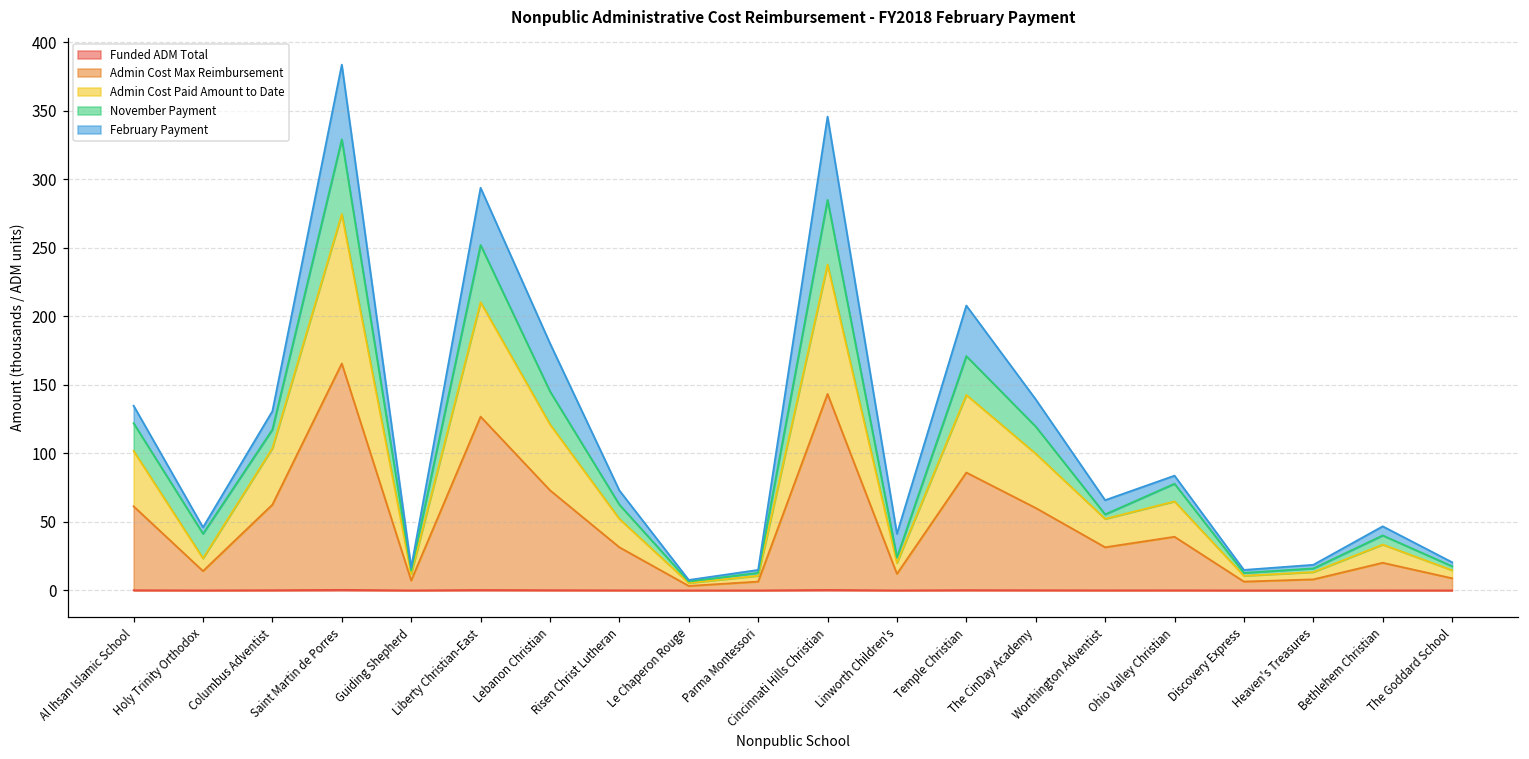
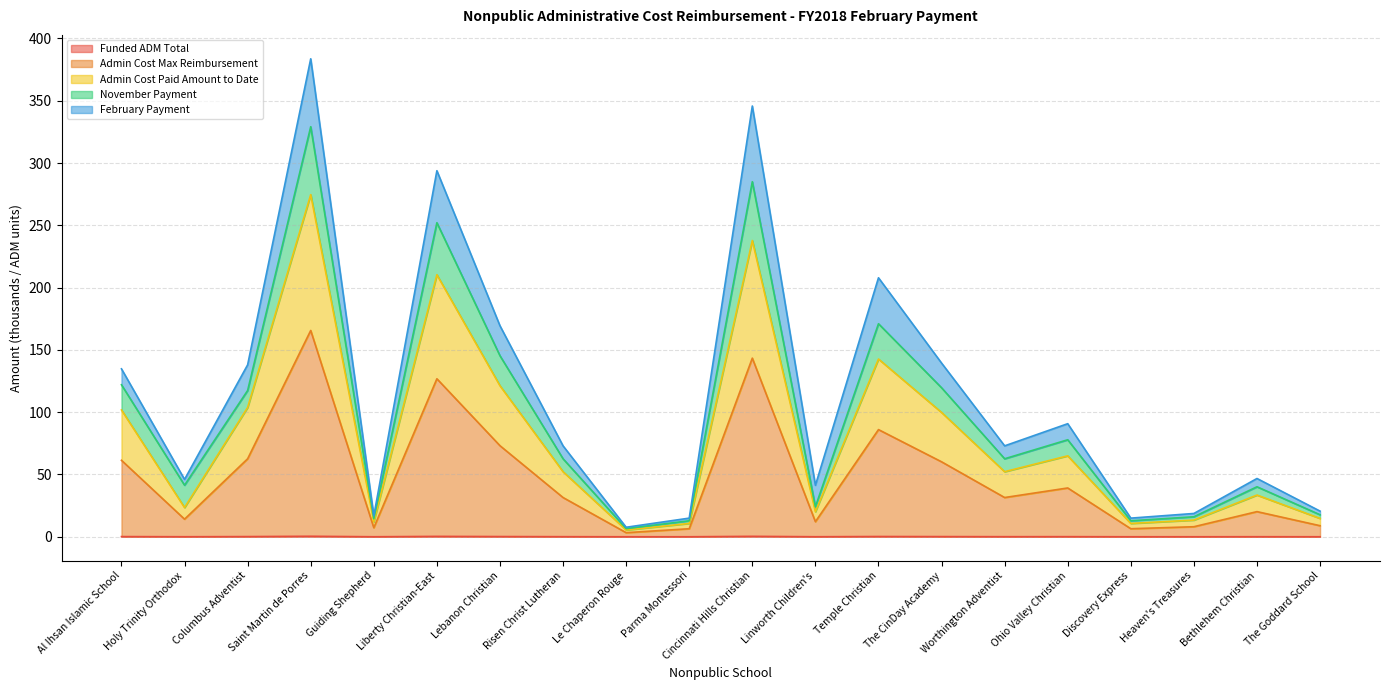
  {
    "Admin Cost Paid Amount to Date": {
      "Al Ihsan Islamic School": 40,
      "Holy Trinity Orthodox": 9,
      "Columbus Adventist": 41,
      "Saint Martin de Porres": 109,
      "Guiding Shepherd": 5,
      "Liberty Christian-East": 84,
      "Lebanon Christian": 48,
      "Risen Christ Lutheran": 21,
      "Parma Montessori": 4,
      "Cincinnati Hills Christian": 94,
      "Linworth Children's": 8,
      "Temple Christian": 57,
      "The CinDay Academy": 40,
      "Worthington Adventist": 21,
      "Ohio Valley Christian": 26,
      "Discovery Express": 4,
      "Heaven's Treasures": 5,
      "Bethlehem Christian": 13,
      "The Goddard School": 6
    },
    "November Payment": {
      "Al Ihsan Islamic School": 20,
      "Holy Trinity Orthodox": 18,
      "Columbus Adventist": 14,
      "Saint Martin de Porres": 55,
      "Guiding Shepherd": 2,
      "Liberty Christian-East": 42,
      "Lebanon Christian": 24,
      "Risen Christ Lutheran": 10,
      "Parma Montessori": 2,
      "Cincinnati Hills Christian": 47,
      "Linworth Children's": 4,
      "Temple Christian": 28,
      "The CinDay Academy": 20,
-     "Worthington Adventist": 3,
+     "Worthington Adventist": 10,
      "Ohio Valley Christian": 13,
      "Discovery Express": 2,
      "Heaven's Treasures": 3,
      "Bethlehem Christian": 7,
      "The Goddard School": 3
    },
    "February Payment": {
      "Al Ihsan Islamic School": 13,
      "Holy Trinity Orthodox": 5,
-     "Columbus Adventist": 13,
+     "Columbus Adventist": 21,
      "Saint Martin de Porres": 55,
      "Guiding Shepherd": 2,
      "Liberty Christian-East": 42,
-     "Lebanon Christian": 35,
+     "Lebanon Christian": 24,
      "Risen Christ Lutheran": 10,
      "Parma Montessori": 2,
      "Cincinnati Hills Christian": 61,
      "Linworth Children's": 17,
      "Temple Christian": 37,
      "The CinDay Academy": 20,
      "Worthington Adventist": 10,
-     "Ohio Valley Christian": 6,
+     "Ohio Valley Christian": 13,
      "Discovery Express": 2,
      "Heaven's Treasures": 3,
      "Bethlehem Christian": 7,
      "The Goddard School": 3
    }
  }
